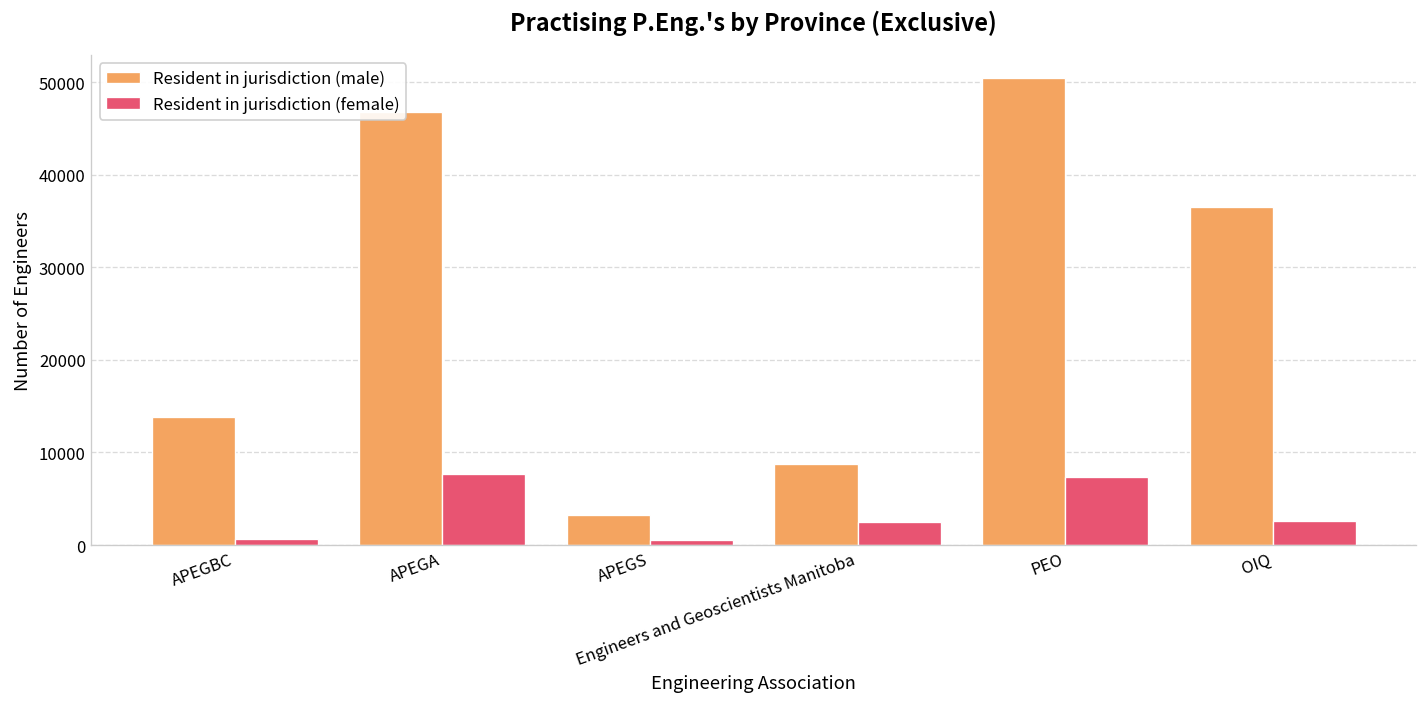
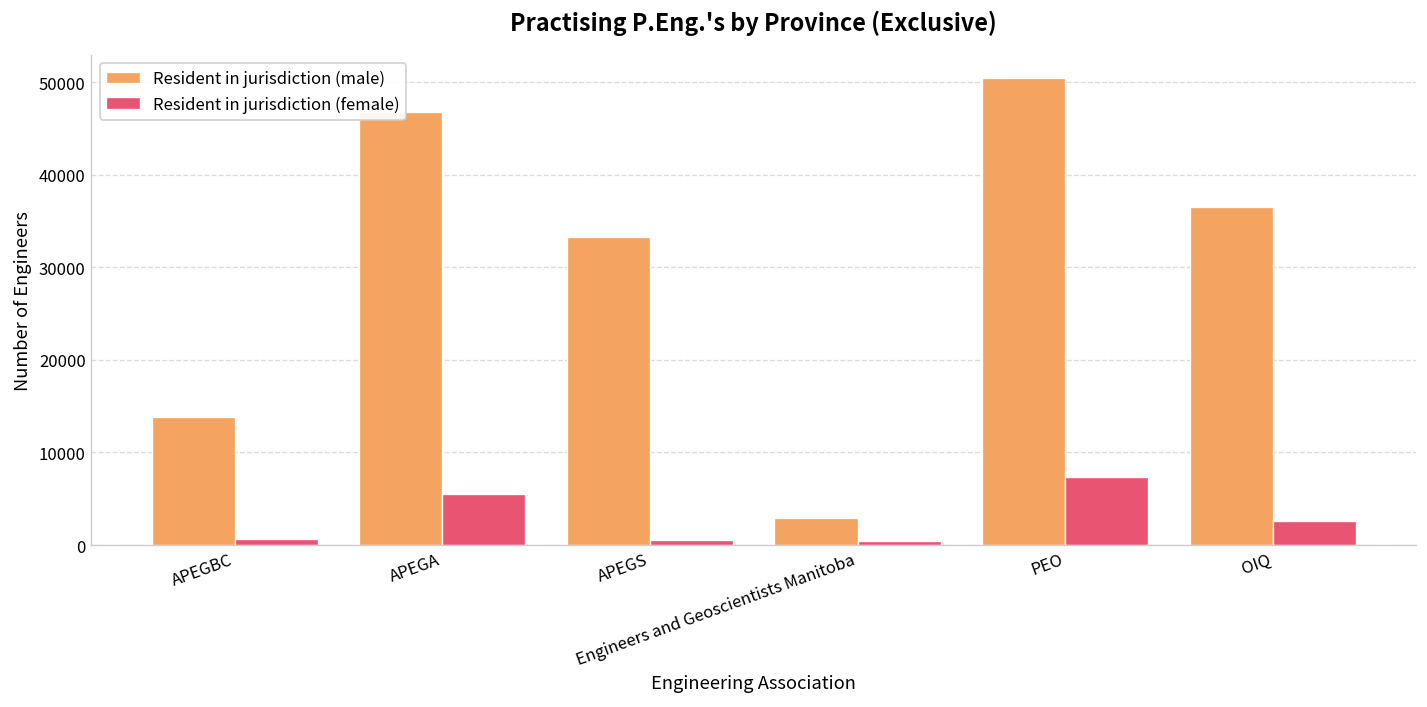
  {
    "Resident in jurisdiction (male)": {
      "APEGBC": 14000,
-     "APEGS": 3000,
-     "Engineers and Geoscientists Manitoba": 9000,
+     "APEGS": 33000,
+     "Engineers and Geoscientists Manitoba": 3000,
      "PEO": 50000,
      "OIQ": 36000
    },
    "Resident in jurisdiction (female)": {
      "APEGBC": 1000,
-     "APEGA": 8000,
+     "APEGA": 6000,
      "APEGS": 1000,
-     "Engineers and Geoscientists Manitoba": 3000,
+     "Engineers and Geoscientists Manitoba": 0,
      "PEO": 7000,
      "OIQ": 3000
    }
  }
